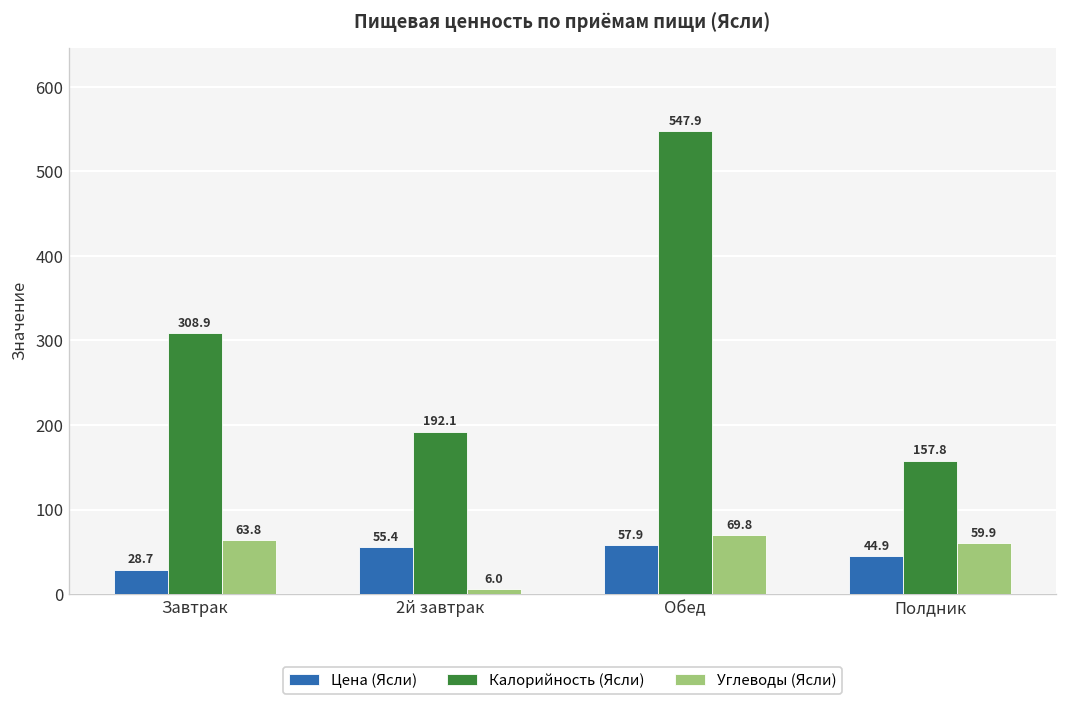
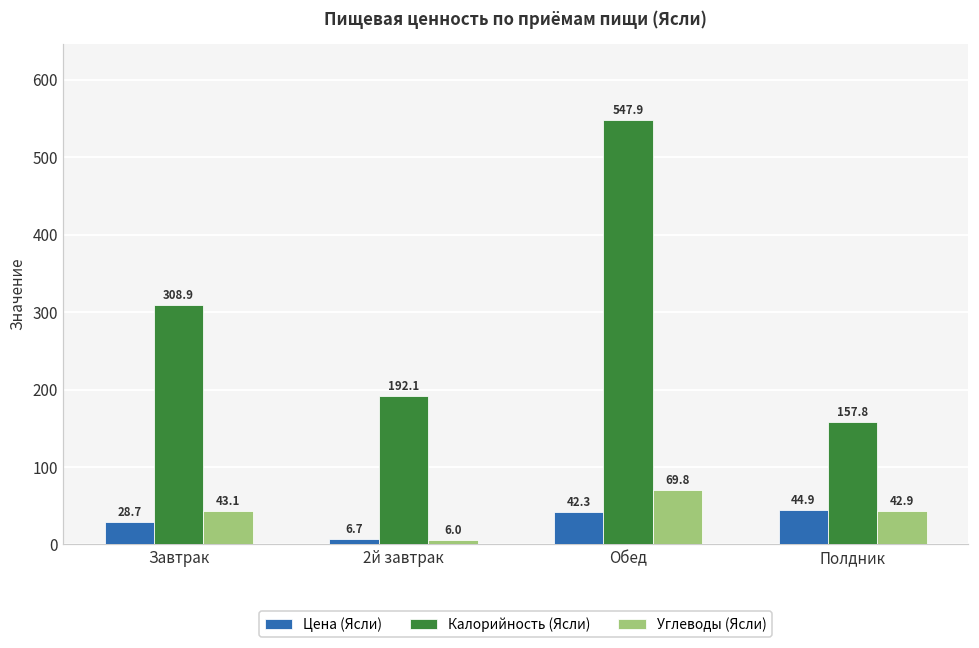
  {
    "Цена (Ясли)": {
      "Завтрак": 28.7,
-     "2й завтрак": 55.4,
-     "Обед": 57.9,
+     "2й завтрак": 6.7,
+     "Обед": 42.3,
      "Полдник": 44.9
    },
    "Калорийность (Ясли)": {
      "Завтрак": 308.9,
      "2й завтрак": 192.1,
      "Обед": 547.9,
      "Полдник": 157.8
    },
    "Углеводы (Ясли)": {
-     "Завтрак": 63.8,
+     "Завтрак": 43.1,
      "2й завтрак": 6.0,
      "Обед": 69.8,
-     "Полдник": 59.9
+     "Полдник": 42.9
    }
  }
